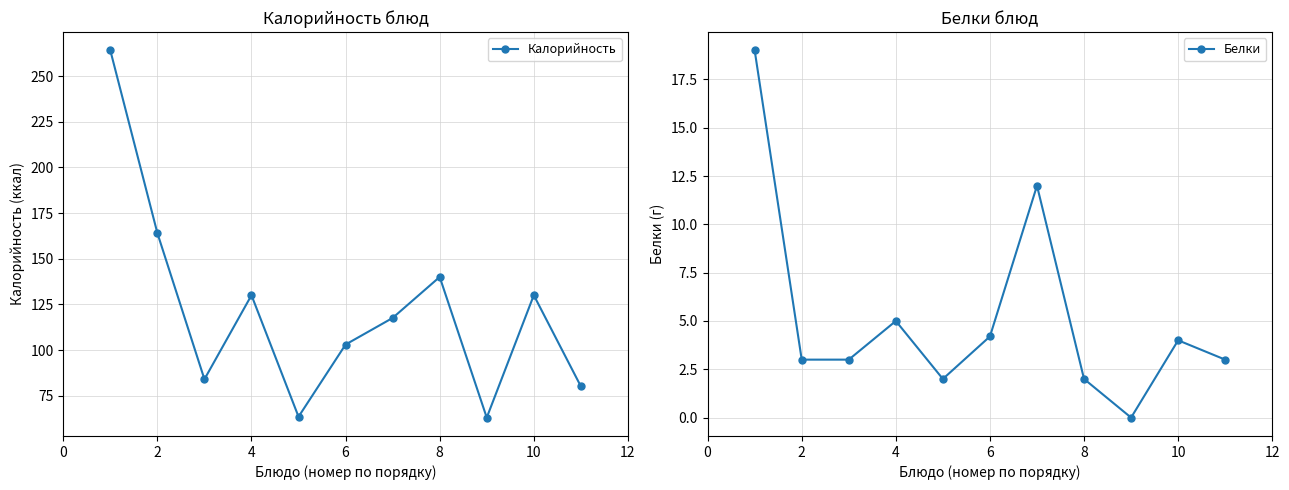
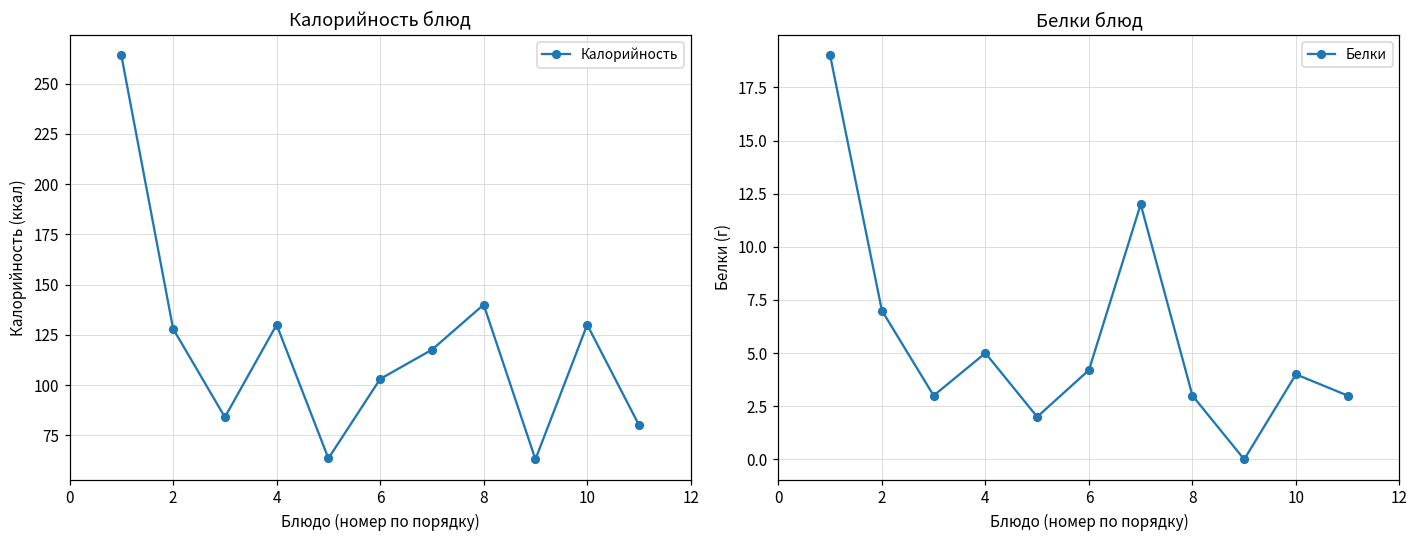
  {
    "Калорийность блюд": {
-     "2": 164,
+     "2": 128,
      "4": 130,
      "6": 103,
      "8": 140,
      "10": 130
    },
    "Белки блюд": {
-     "2": 3,
+     "2": 7,
      "4": 5,
      "6": 4.2,
-     "8": 2,
+     "8": 3,
      "10": 4
    }
  }
